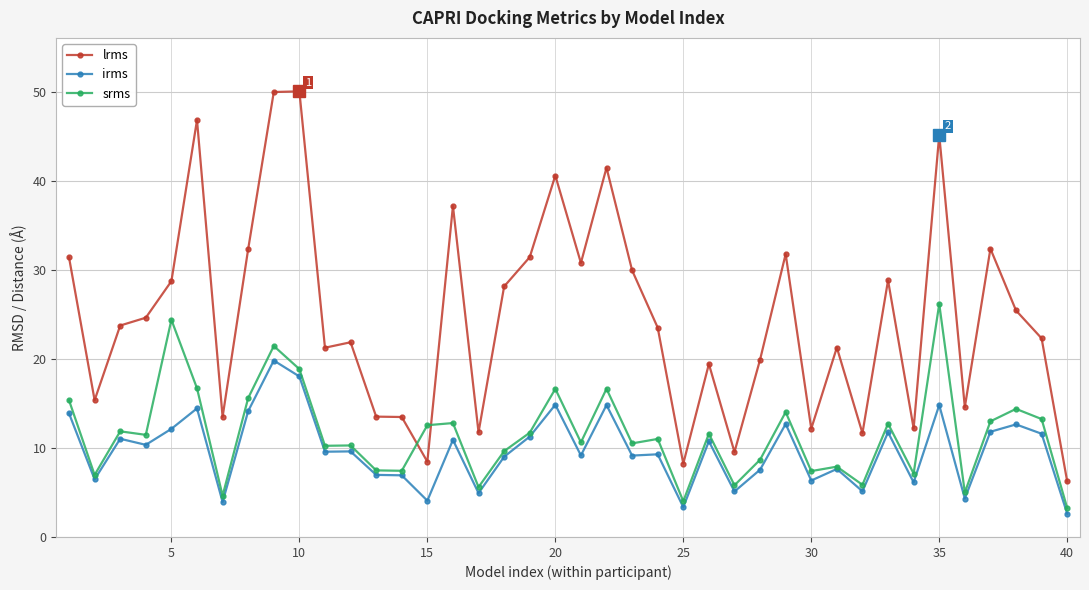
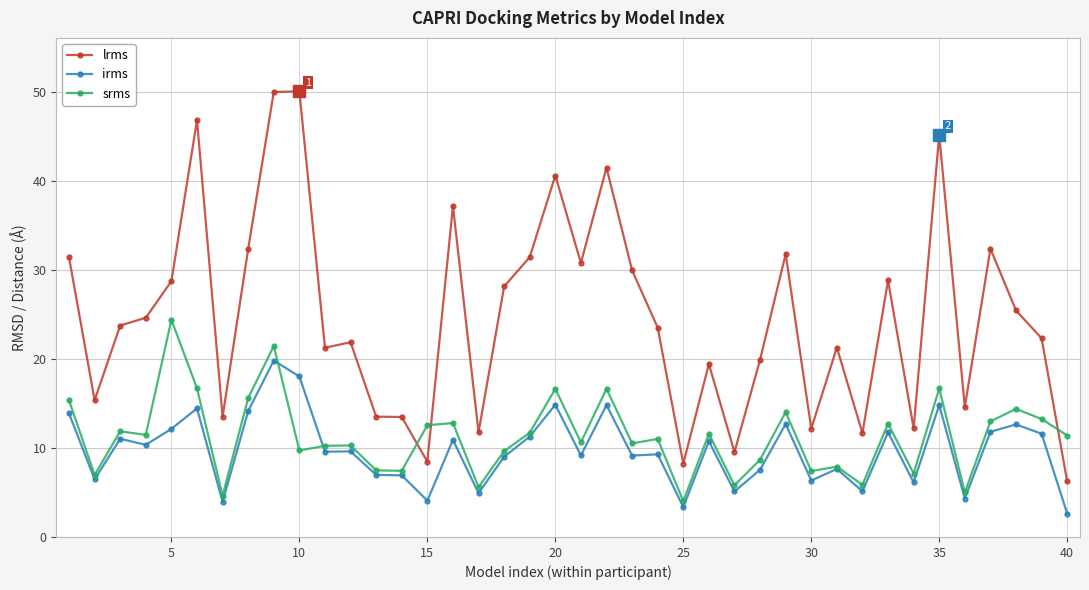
  {
    "srms": {
      "5": 24,
-     "10": 19,
+     "10": 10,
      "15": 13,
      "20": 17,
      "25": 4,
      "30": 7,
-     "35": 26,
-     "40": 3
+     "35": 17,
+     "40": 11
    }
  }
